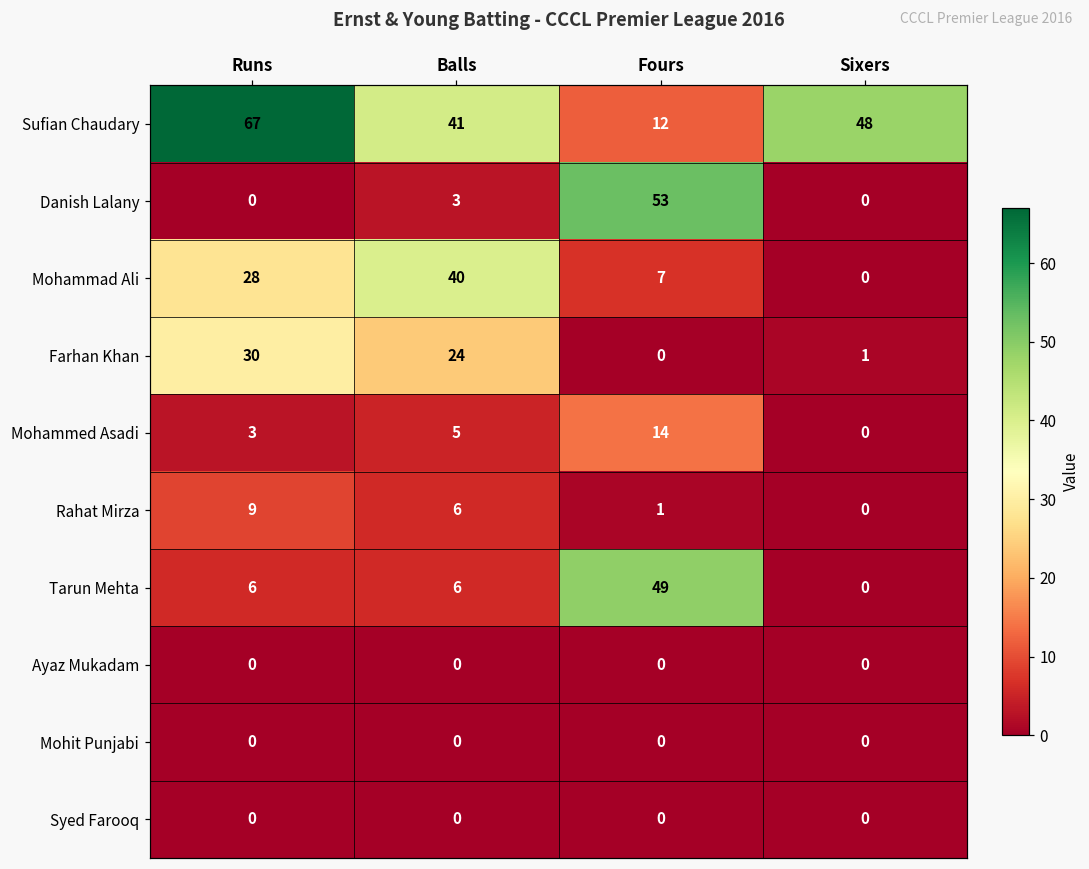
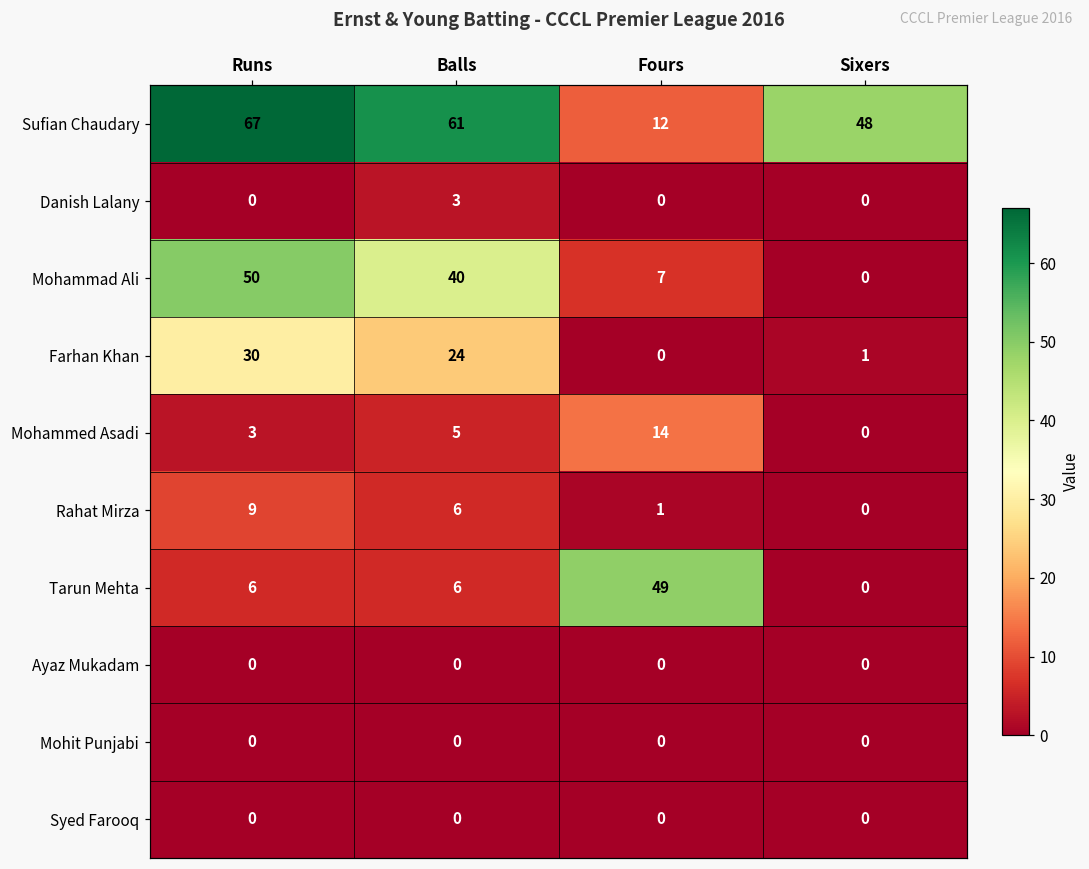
  {
    "Sufian Chaudary": {
      "Runs": 67,
-     "Balls": 41,
+     "Balls": 61,
      "Fours": 12,
      "Sixers": 48
    },
    "Danish Lalany": {
      "Runs": 0,
      "Balls": 3,
-     "Fours": 53,
+     "Fours": 0,
      "Sixers": 0
    },
    "Mohammad Ali": {
-     "Runs": 28,
+     "Runs": 50,
      "Balls": 40,
      "Fours": 7,
      "Sixers": 0
    },
    "Farhan Khan": {
      "Runs": 30,
      "Balls": 24,
      "Fours": 0,
      "Sixers": 1
    },
    "Mohammed Asadi": {
      "Runs": 3,
      "Balls": 5,
      "Fours": 14,
      "Sixers": 0
    },
    "Rahat Mirza": {
      "Runs": 9,
      "Balls": 6,
      "Fours": 1,
      "Sixers": 0
    },
    "Tarun Mehta": {
      "Runs": 6,
      "Balls": 6,
      "Fours": 49,
      "Sixers": 0
    },
    "Ayaz Mukadam": {
      "Runs": 0,
      "Balls": 0,
      "Fours": 0,
      "Sixers": 0
    },
    "Mohit Punjabi": {
      "Runs": 0,
      "Balls": 0,
      "Fours": 0,
      "Sixers": 0
    },
    "Syed Farooq": {
      "Runs": 0,
      "Balls": 0,
      "Fours": 0,
      "Sixers": 0
    }
  }
